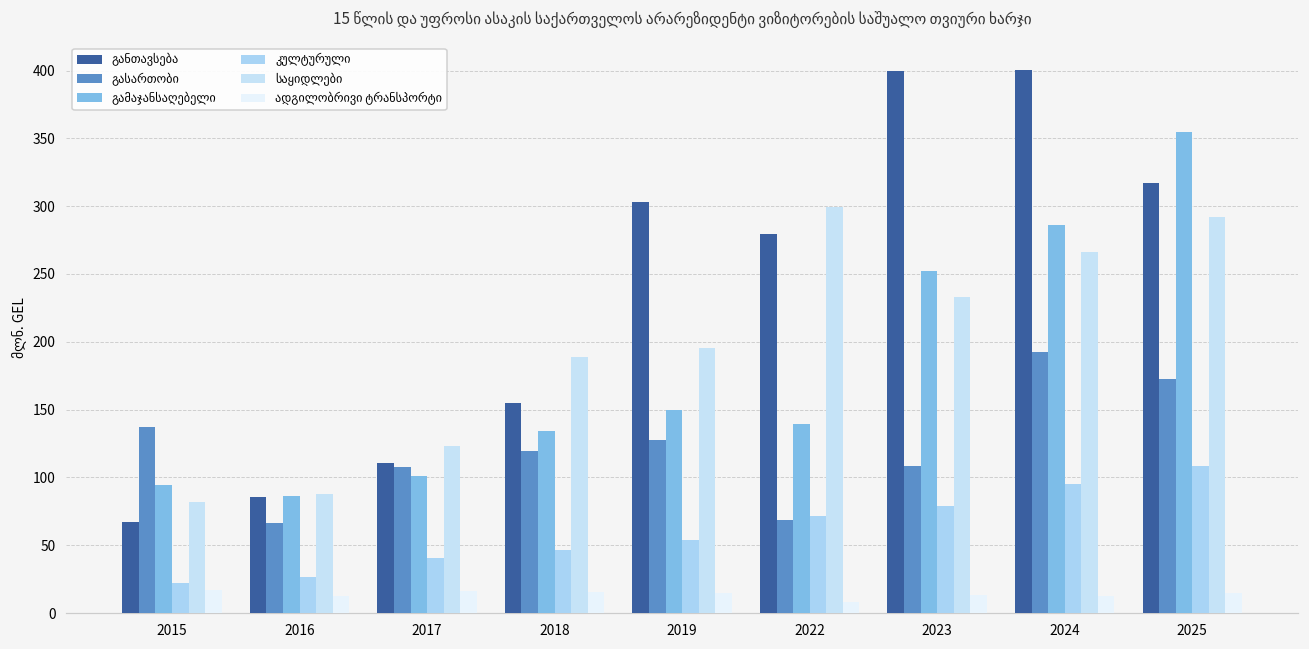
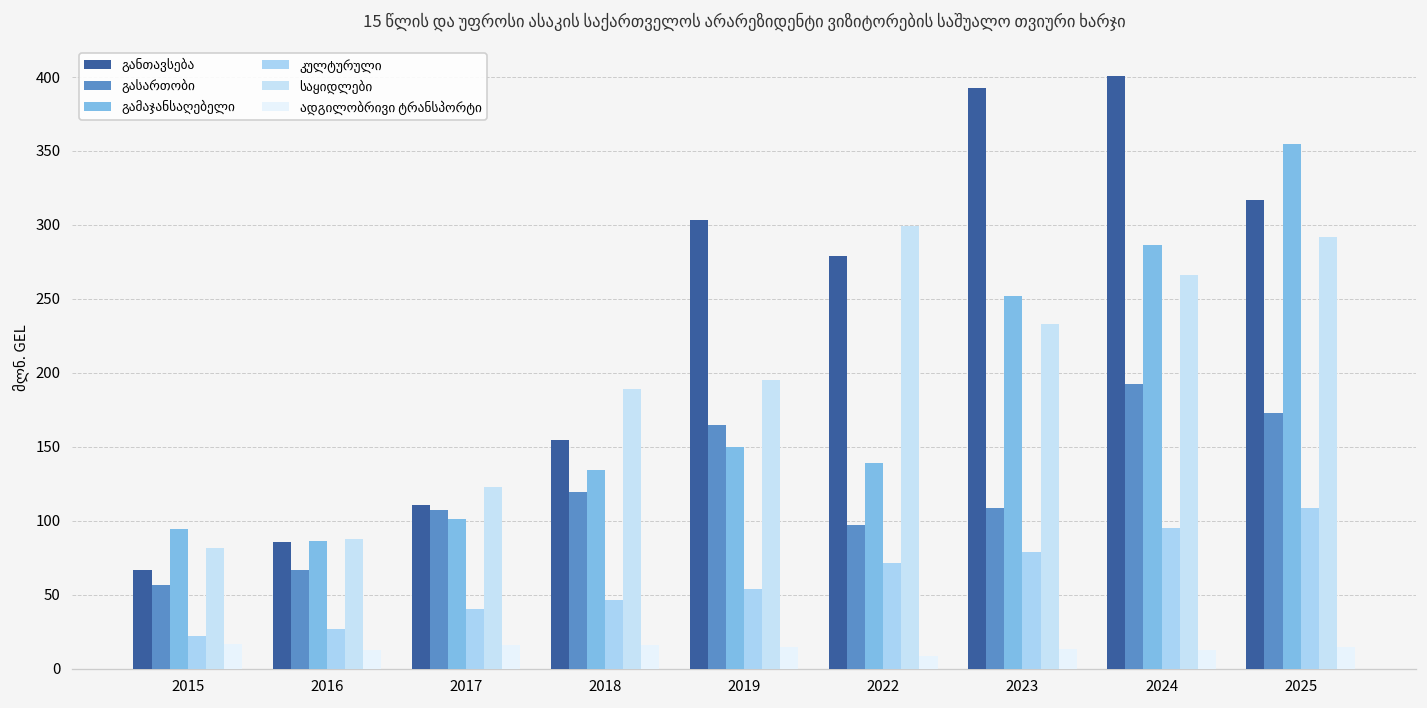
  {
    "განთავსება": {
      "2015": 67,
      "2016": 86,
      "2017": 111,
      "2018": 155,
      "2019": 303,
      "2022": 279,
-     "2023": 400,
+     "2023": 393,
      "2024": 401,
      "2025": 317
    },
    "გასართობი": {
-     "2015": 137,
+     "2015": 56,
      "2016": 67,
      "2017": 107,
      "2018": 120,
-     "2019": 127,
-     "2022": 68,
+     "2019": 165,
+     "2022": 97,
      "2023": 108,
      "2024": 193,
      "2025": 173
    }
  }
